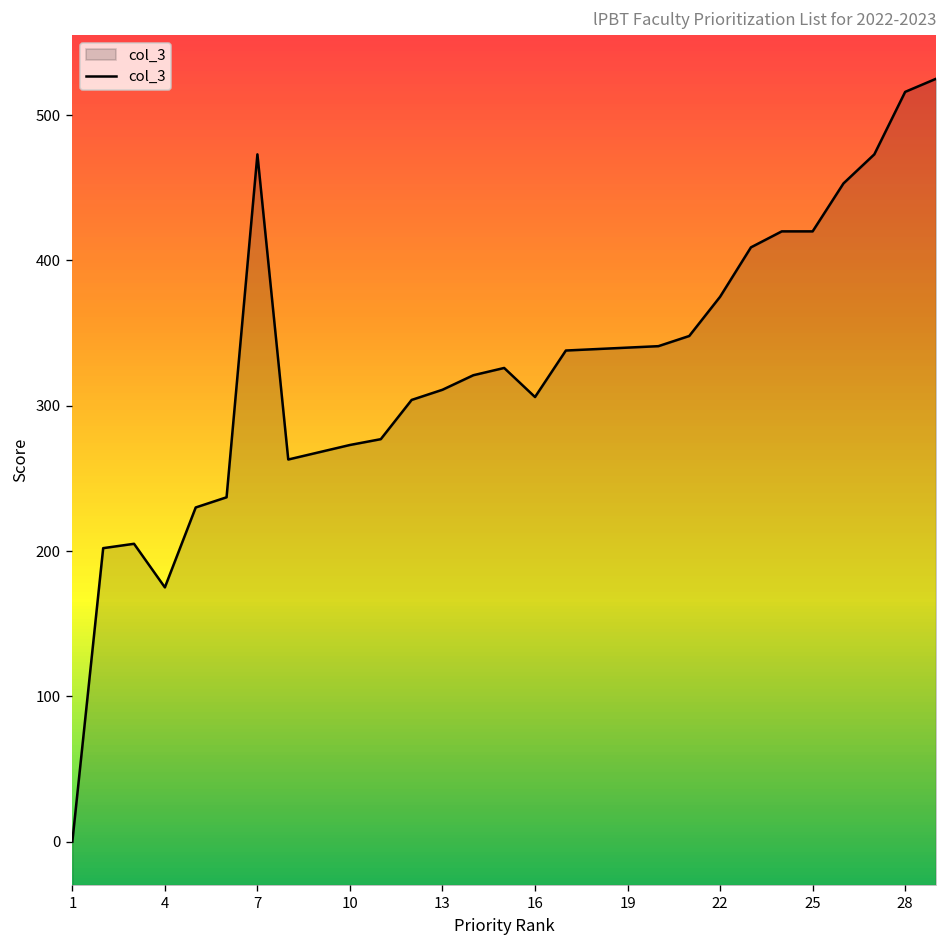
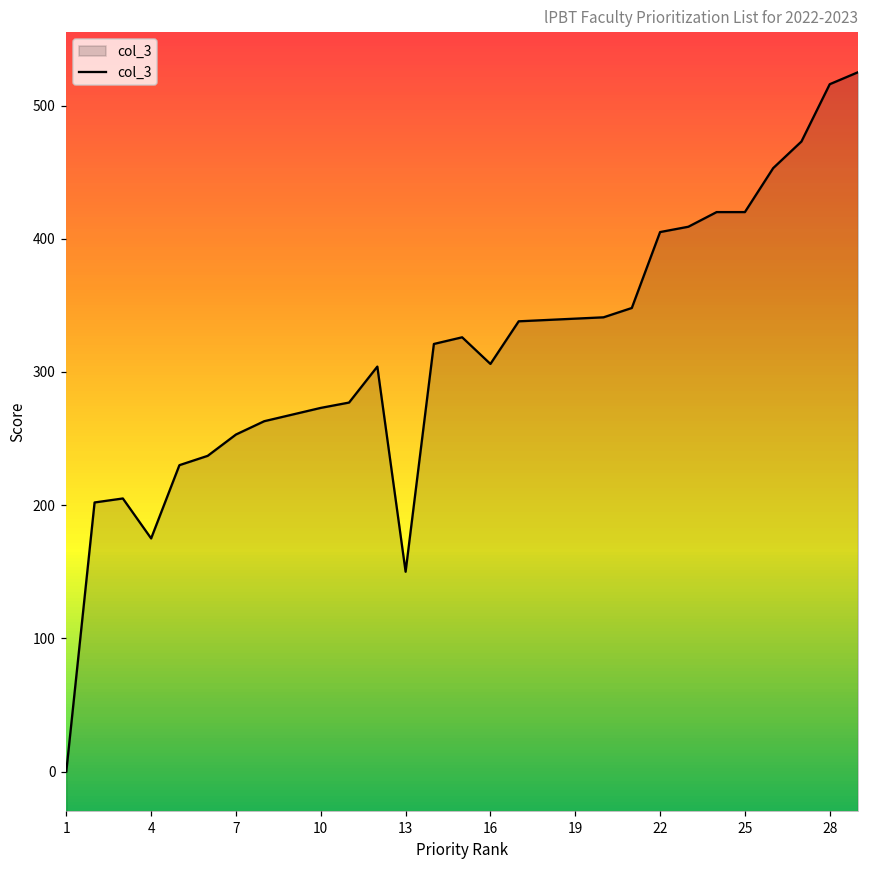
  {
    "1": 0,
    "4": 175,
-   "7": 473,
+   "7": 253,
    "10": 273,
-   "13": 311,
+   "13": 150,
    "16": 306,
    "19": 340,
-   "22": 375,
+   "22": 405,
    "25": 420,
    "28": 516
  }
